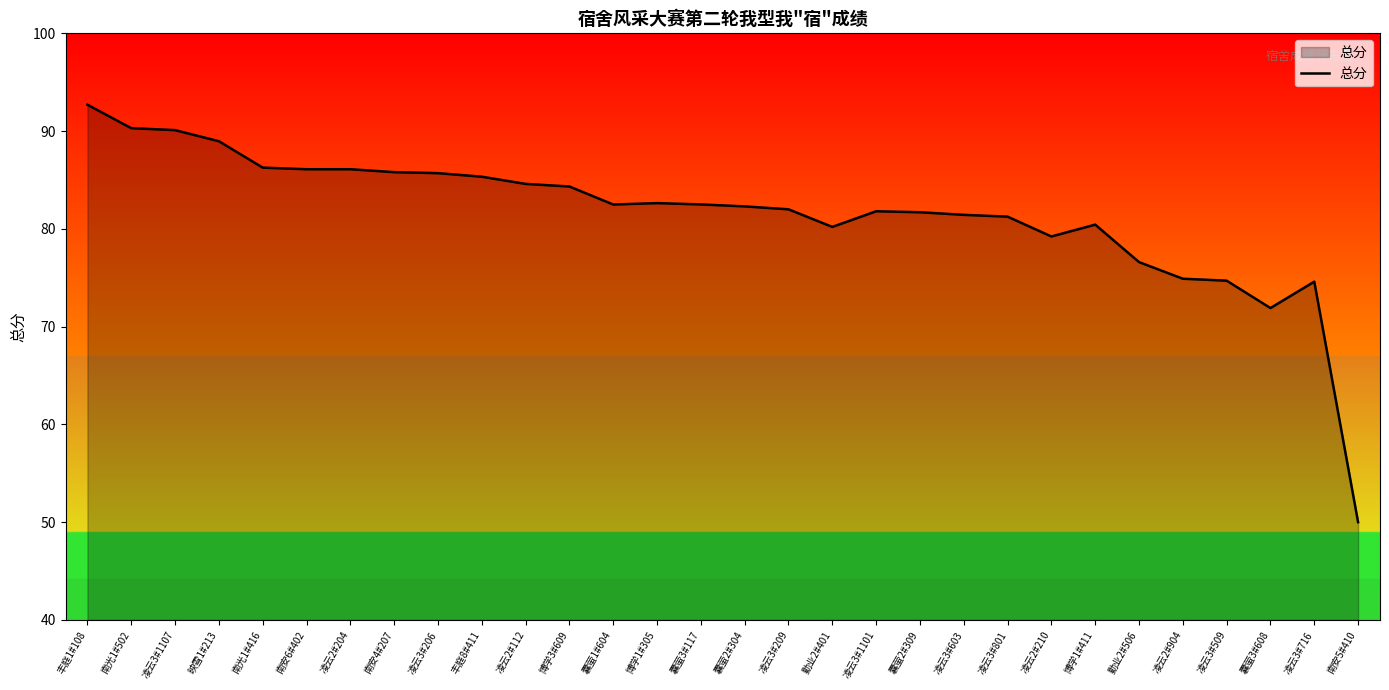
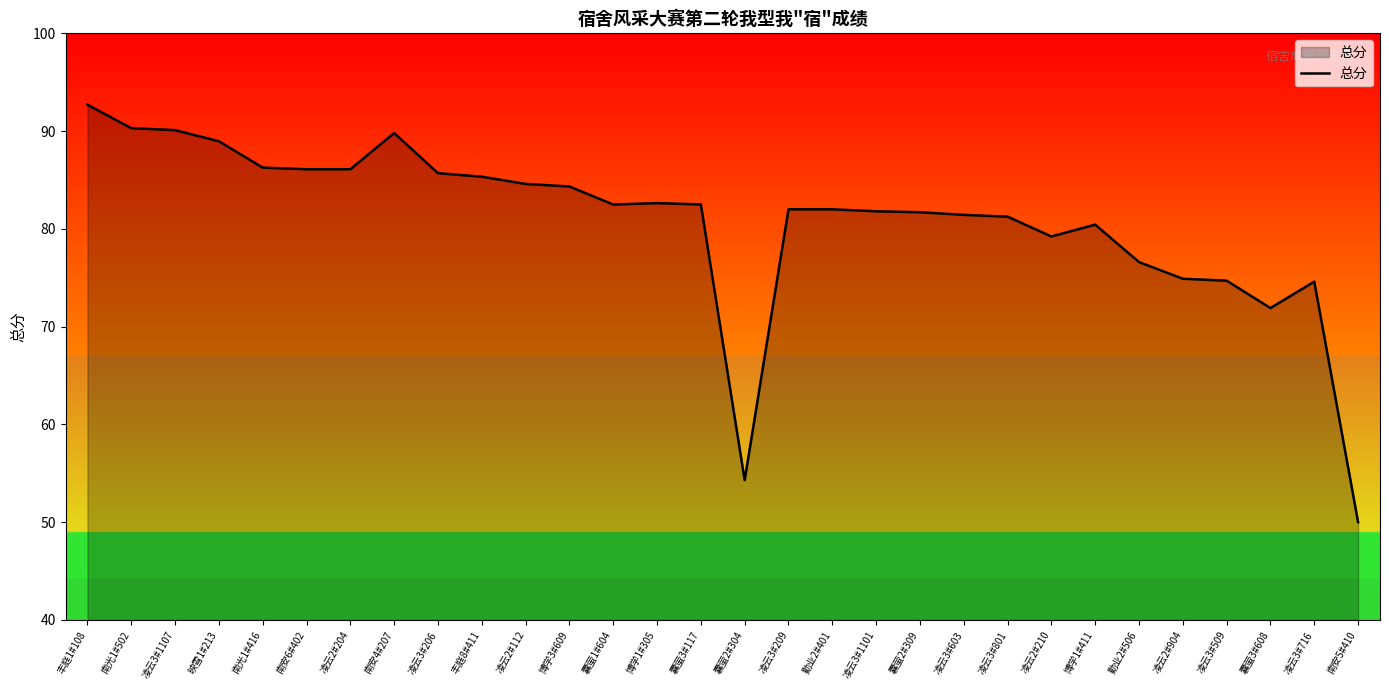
  {
    "丰庭1#108": 93,
    "南光1#502": 90,
    "凌云3#1107": 90,
    "映雪1#213": 89,
    "南光1#416": 86,
    "南安6#402": 86,
    "凌云2#204": 86,
-   "南安4#207": 86,
+   "南安4#207": 90,
    "凌云3#206": 86,
    "丰庭8#411": 85,
    "凌云2#112": 85,
    "博学3#609": 84,
    "囊萤1#604": 82,
    "博学1#305": 83,
    "囊萤3#117": 83,
-   "囊萤2#304": 82,
+   "囊萤2#304": 54,
    "凌云3#209": 82,
-   "勤业2#401": 80,
+   "勤业2#401": 82,
    "凌云3#1101": 82,
    "囊萤2#309": 82,
    "凌云3#603": 81,
    "凌云3#801": 81,
    "凌云2#210": 79,
    "博学1#411": 80,
    "勤业2#506": 77,
    "凌云2#904": 75,
    "凌云3#509": 75,
    "囊萤3#608": 72,
    "凌云3#716": 75,
    "南安5#410": 50
  }
